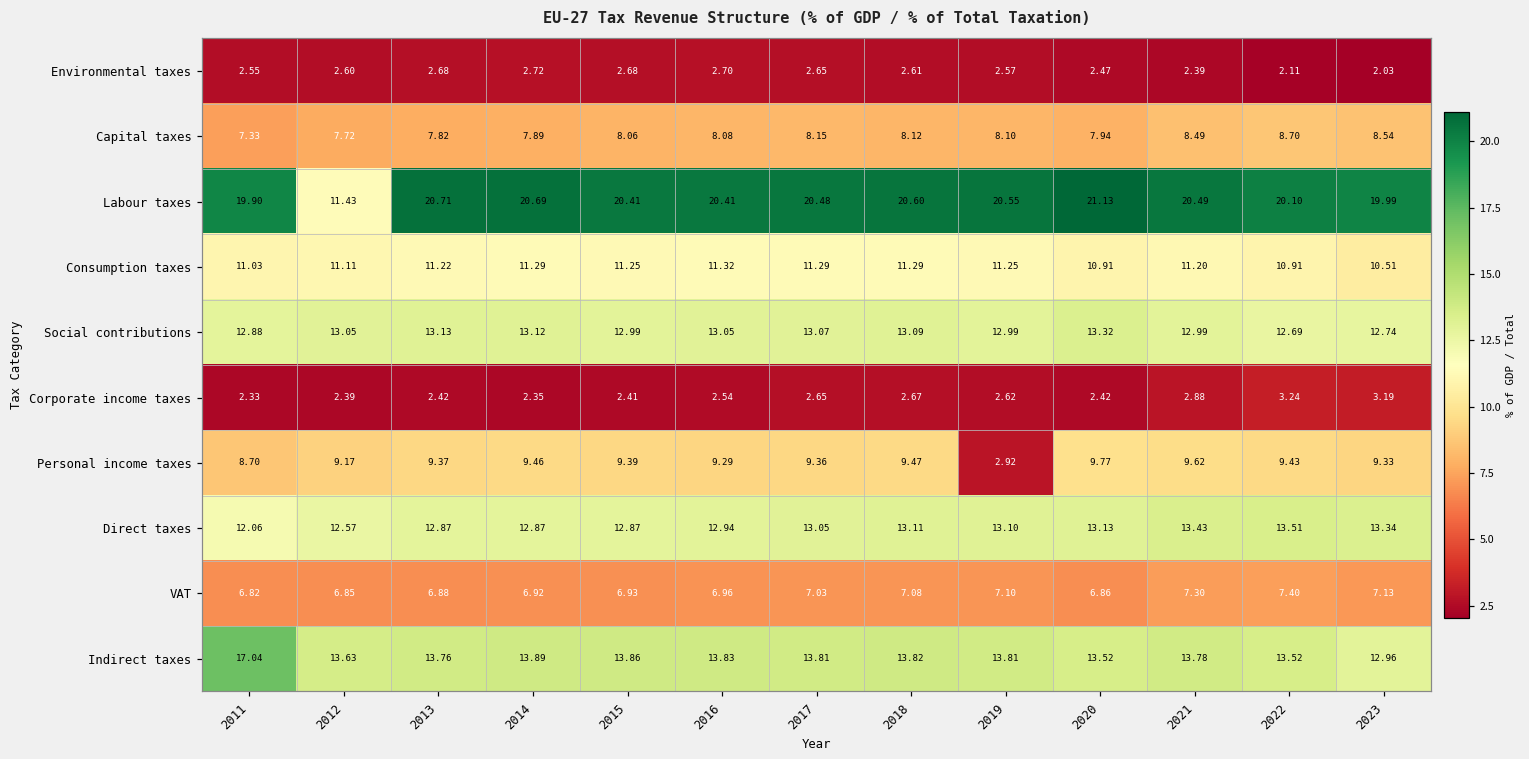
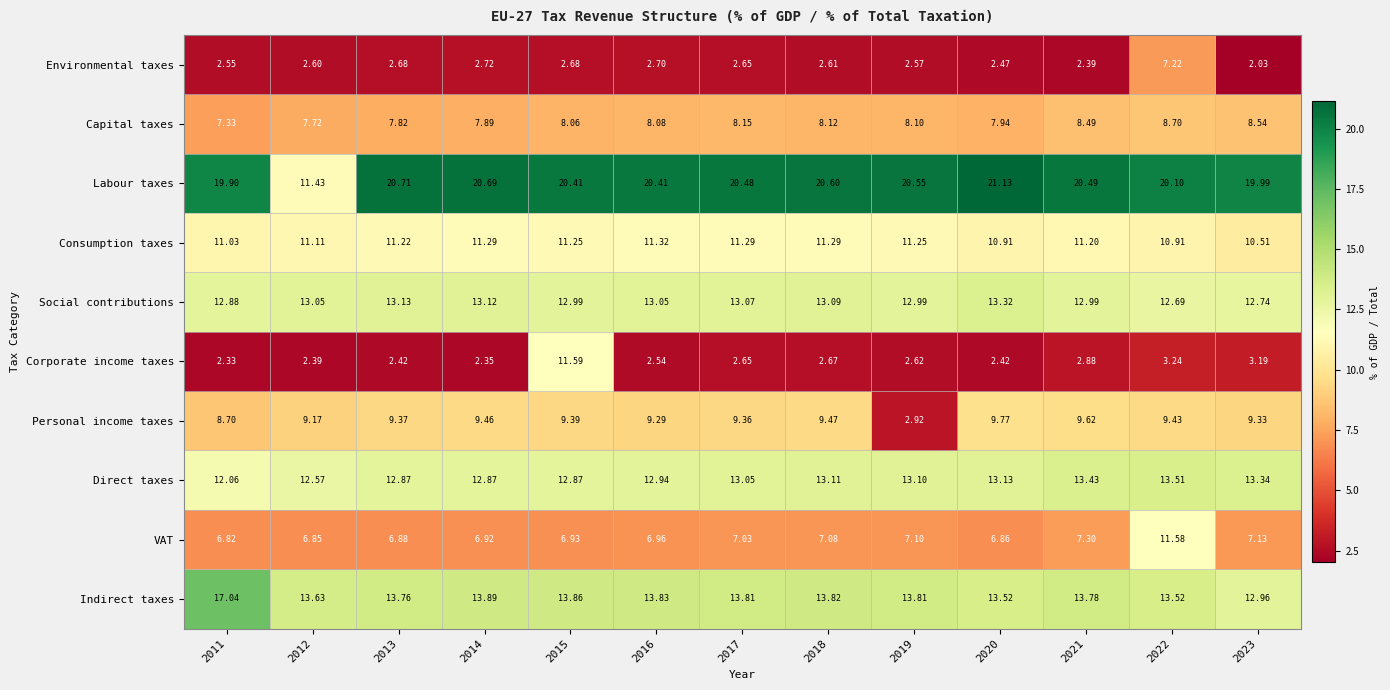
  {
    "Environmental taxes": {
      "2011": 2.55,
      "2012": 2.60,
      "2013": 2.68,
      "2014": 2.72,
      "2015": 2.68,
      "2016": 2.70,
      "2017": 2.65,
      "2018": 2.61,
      "2019": 2.57,
      "2020": 2.47,
      "2021": 2.39,
-     "2022": 2.11,
+     "2022": 7.22,
      "2023": 2.03
    },
    "Capital taxes": {
      "2011": 7.33,
      "2012": 7.72,
      "2013": 7.82,
      "2014": 7.89,
      "2015": 8.06,
      "2016": 8.08,
      "2017": 8.15,
      "2018": 8.12,
      "2019": 8.10,
      "2020": 7.94,
      "2021": 8.49,
      "2022": 8.70,
      "2023": 8.54
    },
    "Labour taxes": {
      "2011": 19.90,
      "2012": 11.43,
      "2013": 20.71,
      "2014": 20.69,
      "2015": 20.41,
      "2016": 20.41,
      "2017": 20.48,
      "2018": 20.60,
      "2019": 20.55,
      "2020": 21.13,
      "2021": 20.49,
      "2022": 20.10,
      "2023": 19.99
    },
    "Consumption taxes": {
      "2011": 11.03,
      "2012": 11.11,
      "2013": 11.22,
      "2014": 11.29,
      "2015": 11.25,
      "2016": 11.32,
      "2017": 11.29,
      "2018": 11.29,
      "2019": 11.25,
      "2020": 10.91,
      "2021": 11.20,
      "2022": 10.91,
      "2023": 10.51
    },
    "Social contributions": {
      "2011": 12.88,
      "2012": 13.05,
      "2013": 13.13,
      "2014": 13.12,
      "2015": 12.99,
      "2016": 13.05,
      "2017": 13.07,
      "2018": 13.09,
      "2019": 12.99,
      "2020": 13.32,
      "2021": 12.99,
      "2022": 12.69,
      "2023": 12.74
    },
    "Corporate income taxes": {
      "2011": 2.33,
      "2012": 2.39,
      "2013": 2.42,
      "2014": 2.35,
-     "2015": 2.41,
+     "2015": 11.59,
      "2016": 2.54,
      "2017": 2.65,
      "2018": 2.67,
      "2019": 2.62,
      "2020": 2.42,
      "2021": 2.88,
      "2022": 3.24,
      "2023": 3.19
    },
    "Personal income taxes": {
      "2011": 8.70,
      "2012": 9.17,
      "2013": 9.37,
      "2014": 9.46,
      "2015": 9.39,
      "2016": 9.29,
      "2017": 9.36,
      "2018": 9.47,
      "2019": 2.92,
      "2020": 9.77,
      "2021": 9.62,
      "2022": 9.43,
      "2023": 9.33
    },
    "Direct taxes": {
      "2011": 12.06,
      "2012": 12.57,
      "2013": 12.87,
      "2014": 12.87,
      "2015": 12.87,
      "2016": 12.94,
      "2017": 13.05,
      "2018": 13.11,
      "2019": 13.10,
      "2020": 13.13,
      "2021": 13.43,
      "2022": 13.51,
      "2023": 13.34
    },
    "VAT": {
      "2011": 6.82,
      "2012": 6.85,
      "2013": 6.88,
      "2014": 6.92,
      "2015": 6.93,
      "2016": 6.96,
      "2017": 7.03,
      "2018": 7.08,
      "2019": 7.10,
      "2020": 6.86,
      "2021": 7.30,
-     "2022": 7.40,
+     "2022": 11.58,
      "2023": 7.13
    },
    "Indirect taxes": {
      "2011": 17.04,
      "2012": 13.63,
      "2013": 13.76,
      "2014": 13.89,
      "2015": 13.86,
      "2016": 13.83,
      "2017": 13.81,
      "2018": 13.82,
      "2019": 13.81,
      "2020": 13.52,
      "2021": 13.78,
      "2022": 13.52,
      "2023": 12.96
    }
  }
